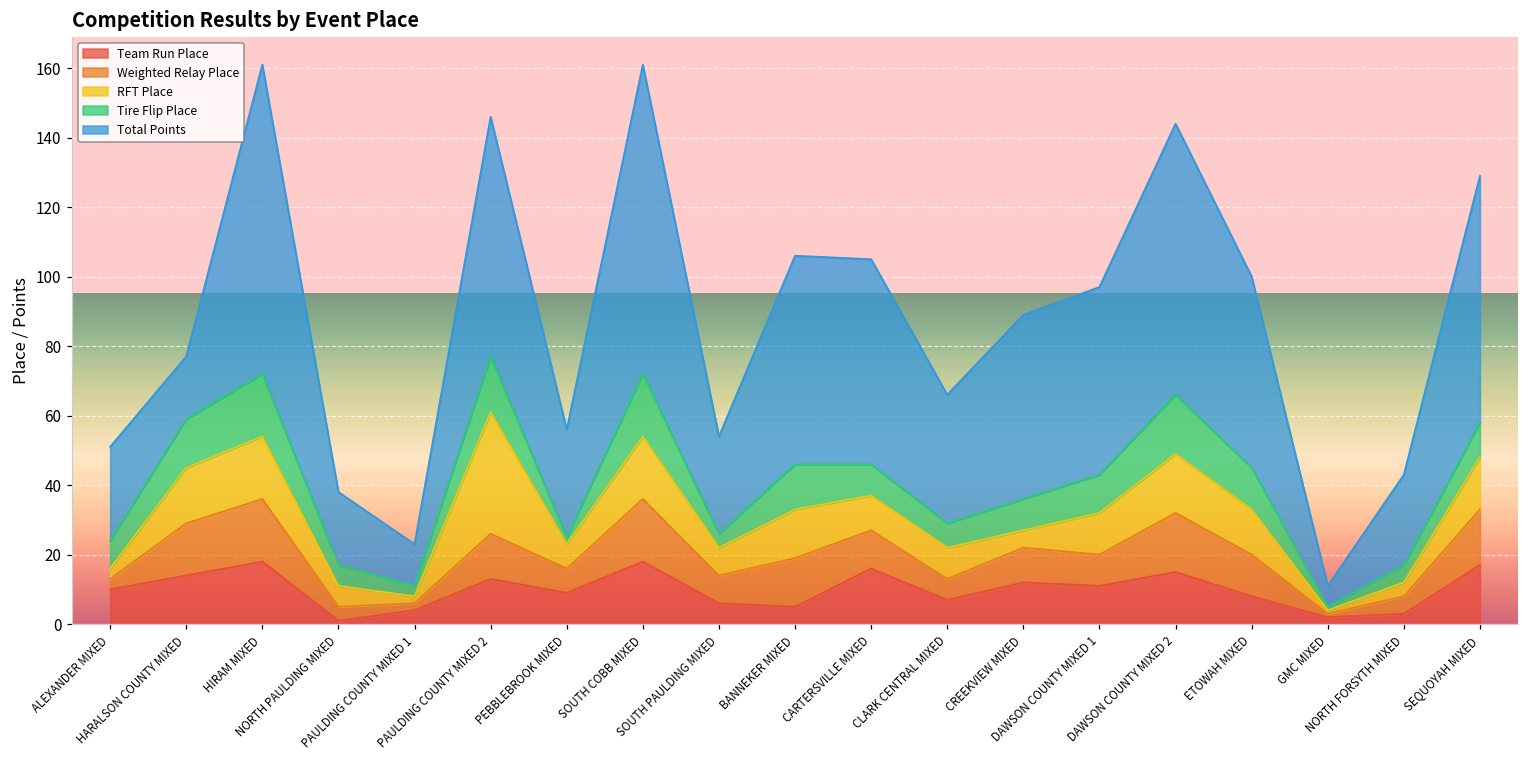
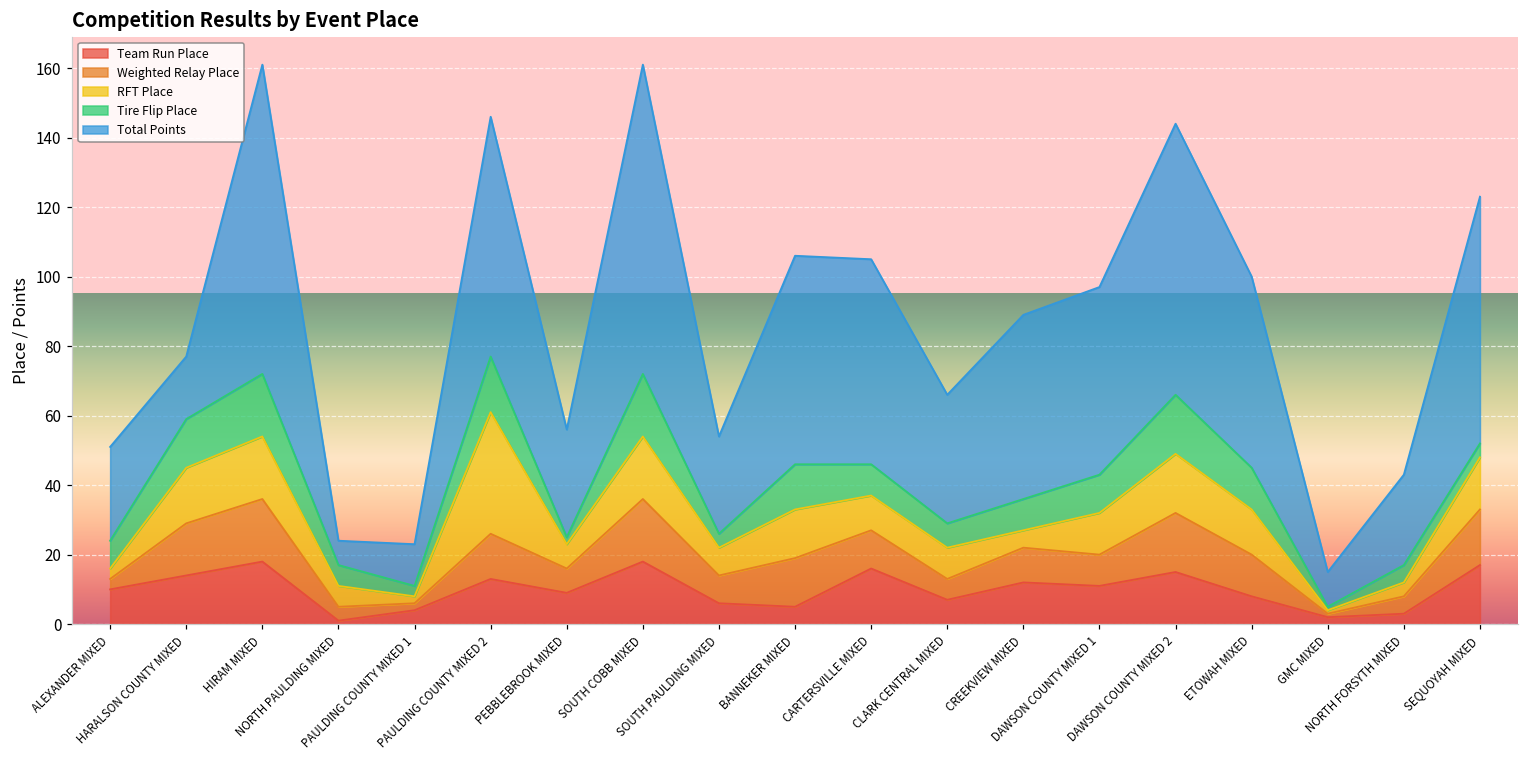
  {
    "RFT Place": {
      "ALEXANDER MIXED": 3,
      "HARALSON COUNTY MIXED": 16,
      "HIRAM MIXED": 18,
      "NORTH PAULDING MIXED": 6,
      "PAULDING COUNTY MIXED 1": 2,
      "PAULDING COUNTY MIXED 2": 35,
      "PEBBLEBROOK MIXED": 7,
      "SOUTH COBB MIXED": 18,
      "SOUTH PAULDING MIXED": 8,
      "BANNEKER MIXED": 14,
      "CARTERSVILLE MIXED": 10,
      "CLARK CENTRAL MIXED": 9,
      "CREEKVIEW MIXED": 5,
      "DAWSON COUNTY MIXED 1": 12,
      "DAWSON COUNTY MIXED 2": 17,
      "ETOWAH MIXED": 13,
      "GMC MIXED": 1,
      "NORTH FORSYTH MIXED": 4,
      "SEQUOYAH MIXED": 15
    },
    "Tire Flip Place": {
      "ALEXANDER MIXED": 8,
      "HARALSON COUNTY MIXED": 14,
      "HIRAM MIXED": 18,
      "NORTH PAULDING MIXED": 6,
      "PAULDING COUNTY MIXED 1": 3,
      "PAULDING COUNTY MIXED 2": 16,
      "PEBBLEBROOK MIXED": 2,
      "SOUTH COBB MIXED": 18,
      "SOUTH PAULDING MIXED": 4,
      "BANNEKER MIXED": 13,
      "CARTERSVILLE MIXED": 9,
      "CLARK CENTRAL MIXED": 7,
      "CREEKVIEW MIXED": 9,
      "DAWSON COUNTY MIXED 1": 11,
      "DAWSON COUNTY MIXED 2": 17,
      "ETOWAH MIXED": 12,
      "GMC MIXED": 1,
      "NORTH FORSYTH MIXED": 5,
-     "SEQUOYAH MIXED": 10
+     "SEQUOYAH MIXED": 4
    },
    "Total Points": {
      "ALEXANDER MIXED": 27,
      "HARALSON COUNTY MIXED": 18,
      "HIRAM MIXED": 89,
-     "NORTH PAULDING MIXED": 21,
+     "NORTH PAULDING MIXED": 7,
      "PAULDING COUNTY MIXED 1": 12,
      "PAULDING COUNTY MIXED 2": 69,
      "PEBBLEBROOK MIXED": 31,
      "SOUTH COBB MIXED": 89,
      "SOUTH PAULDING MIXED": 28,
      "BANNEKER MIXED": 60,
      "CARTERSVILLE MIXED": 59,
      "CLARK CENTRAL MIXED": 37,
      "CREEKVIEW MIXED": 53,
      "DAWSON COUNTY MIXED 1": 54,
      "DAWSON COUNTY MIXED 2": 78,
      "ETOWAH MIXED": 55,
-     "GMC MIXED": 6,
+     "GMC MIXED": 10,
      "NORTH FORSYTH MIXED": 26,
      "SEQUOYAH MIXED": 71
    }
  }
